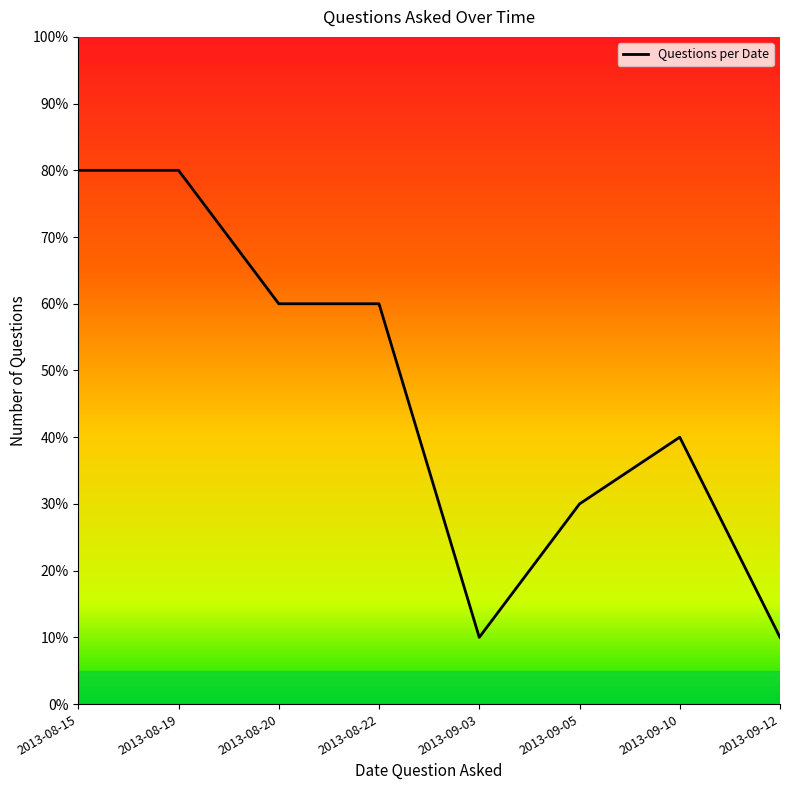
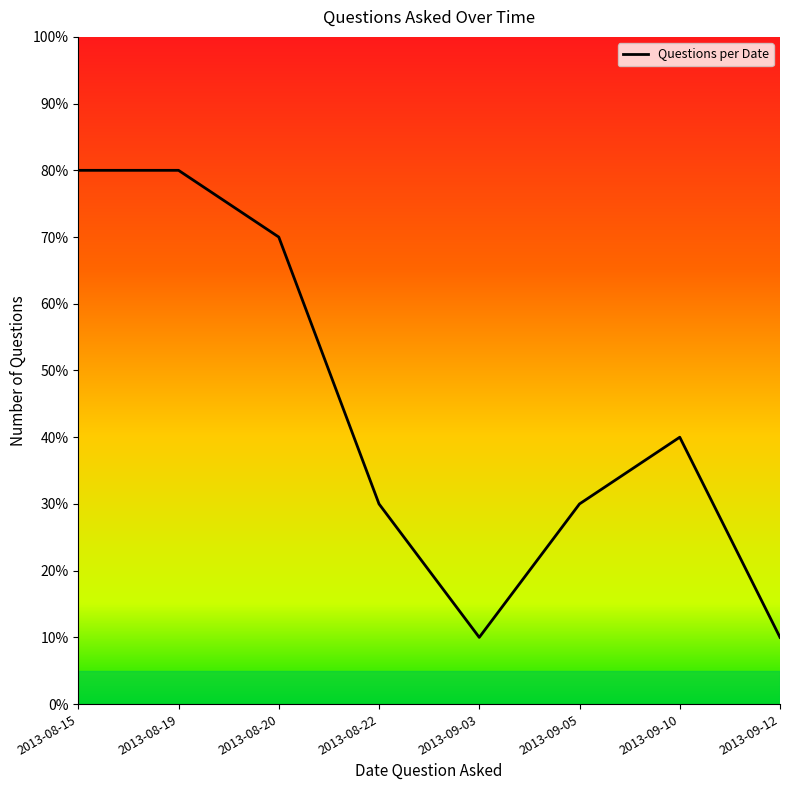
  {
    "2013-08-15": "80%",
    "2013-08-19": "80%",
-   "2013-08-20": "60%",
-   "2013-08-22": "60%",
+   "2013-08-20": "70%",
+   "2013-08-22": "30%",
    "2013-09-03": "10%",
    "2013-09-05": "30%",
    "2013-09-10": "40%",
    "2013-09-12": "10%"
  }
